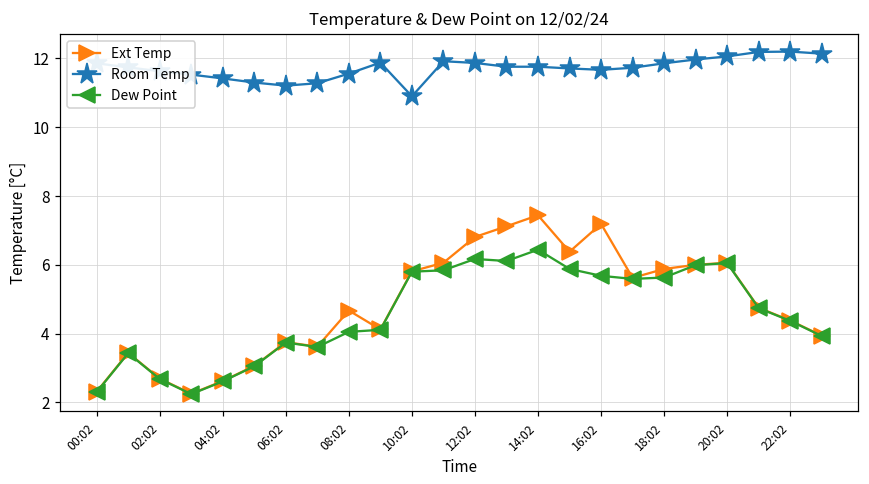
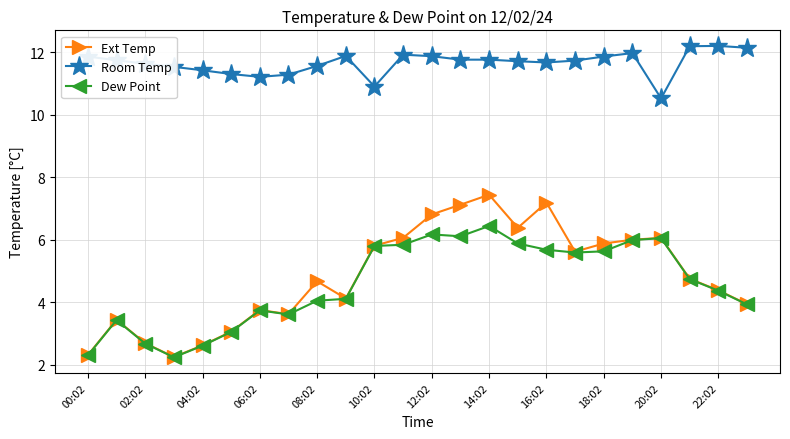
  {
    "Ext Temp": {
      "08:02": 4.7,
      "12:02": 6.8,
      "14:02": 7.4,
      "16:02": 7.2,
      "18:02": 5.9
    },
    "Room Temp": {
      "04:02": 11.4,
      "06:02": 11.2,
      "08:02": 11.6,
      "10:02": 10.9,
      "12:02": 11.9,
      "14:02": 11.8,
      "16:02": 11.7,
      "18:02": 11.9,
-     "20:02": 12.1,
+     "20:02": 10.5,
      "22:02": 12.2
    },
    "Dew Point": {
      "08:02": 4.1,
      "12:02": 6.2,
      "14:02": 6.4,
      "16:02": 5.7,
      "18:02": 5.6
    }
  }
